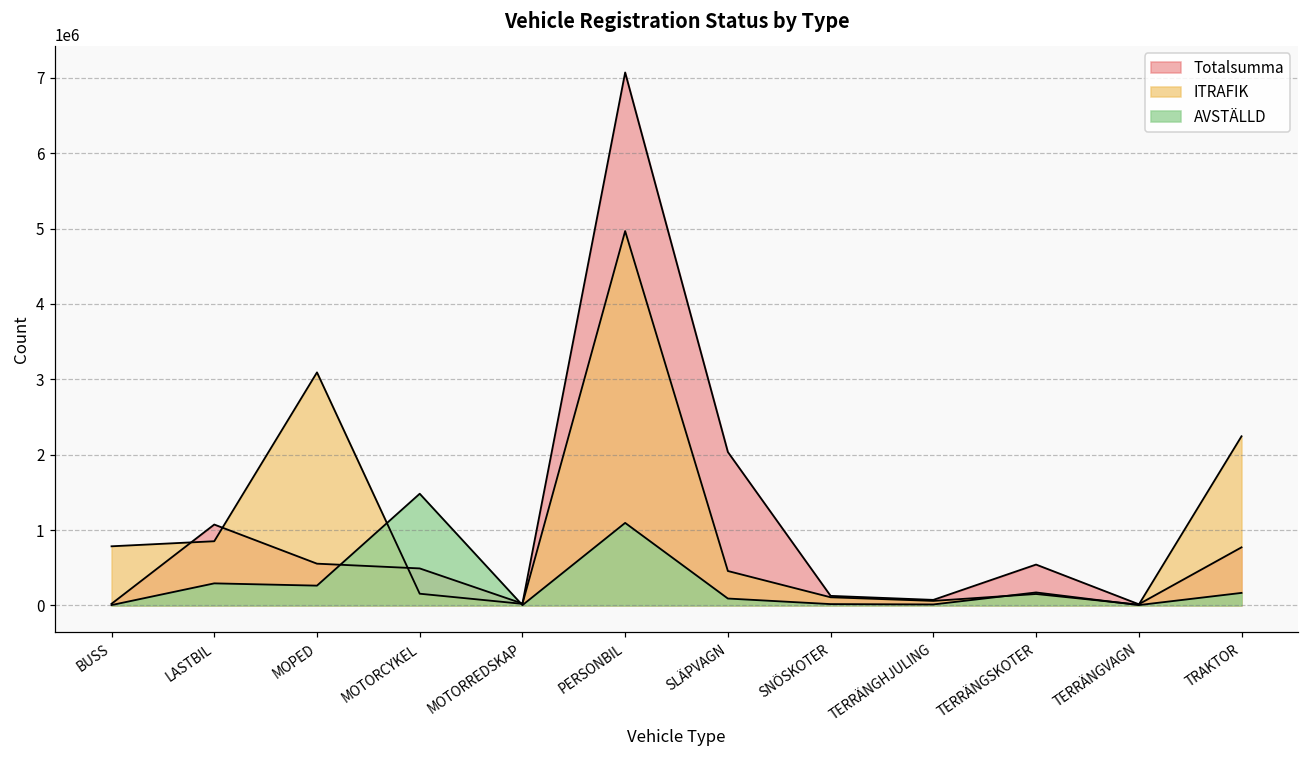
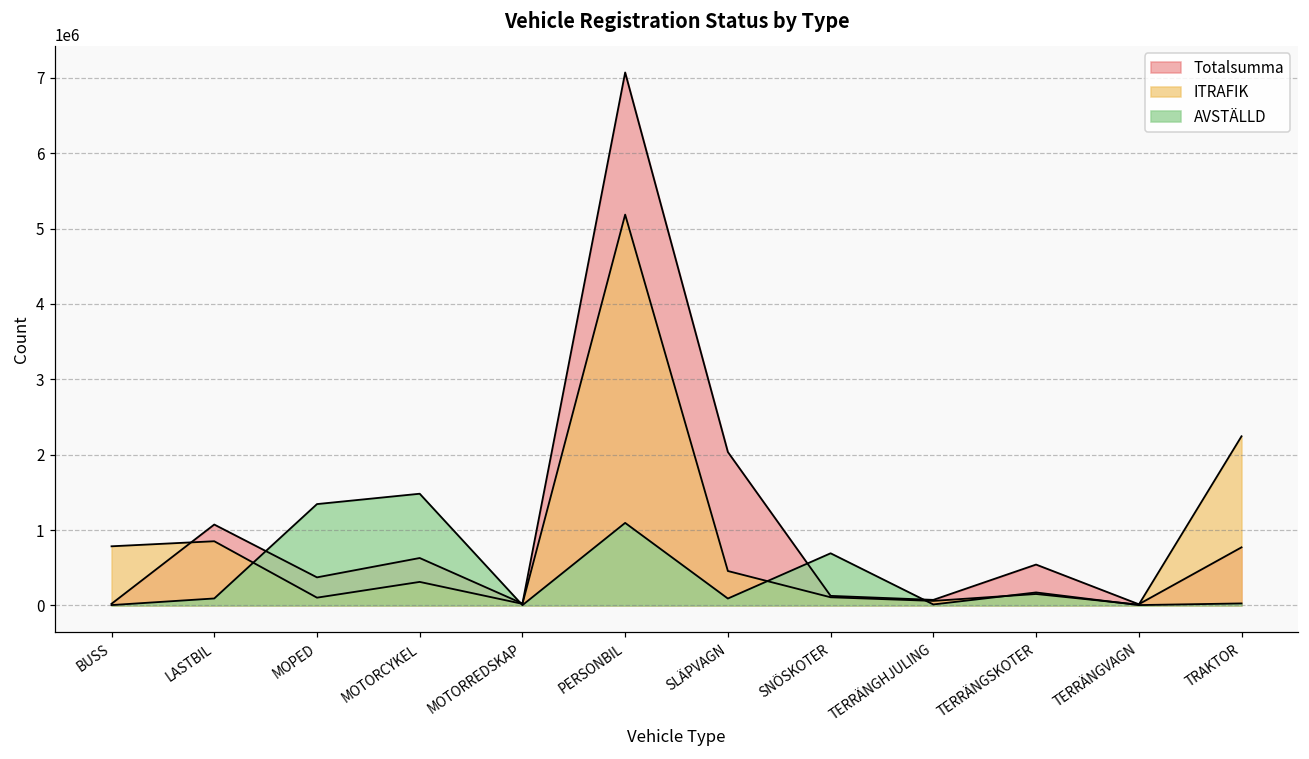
  {
    "Totalsumma": {
      "LASTBIL": 1100000,
-     "MOPED": 600000,
-     "MOTORCYKEL": 500000,
+     "MOPED": 400000,
+     "MOTORCYKEL": 600000,
      "PERSONBIL": 7100000,
      "SLÄPVAGN": 2000000,
      "TERRÄNGSKOTER": 500000,
      "TRAKTOR": 800000
    },
    "ITRAFIK": {
      "BUSS": 800000,
      "LASTBIL": 900000,
-     "MOPED": 3100000,
-     "MOTORCYKEL": 200000,
-     "PERSONBIL": 5000000,
+     "MOPED": 100000,
+     "MOTORCYKEL": 300000,
+     "PERSONBIL": 5200000,
      "SLÄPVAGN": 500000,
      "TRAKTOR": 2200000
    },
    "AVSTÄLLD": {
-     "LASTBIL": 300000,
-     "MOPED": 300000,
+     "LASTBIL": 100000,
+     "MOPED": 1300000,
      "MOTORCYKEL": 1500000,
      "PERSONBIL": 1100000,
      "SLÄPVAGN": 100000,
-     "SNÖSKOTER": 0,
+     "SNÖSKOTER": 700000,
      "TERRÄNGHJULING": 0,
-     "TRAKTOR": 200000
+     "TRAKTOR": 0
    }
  }
